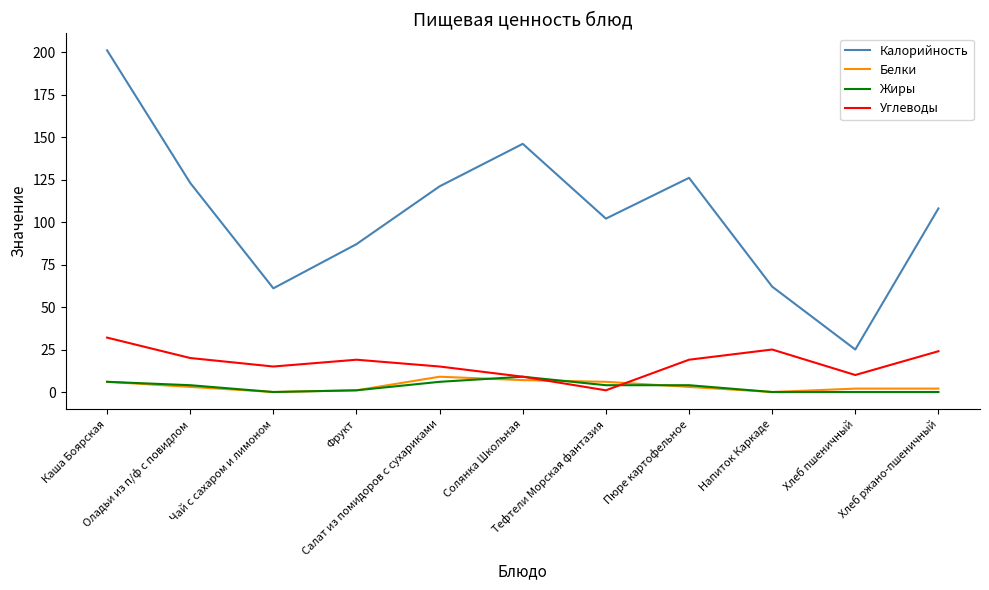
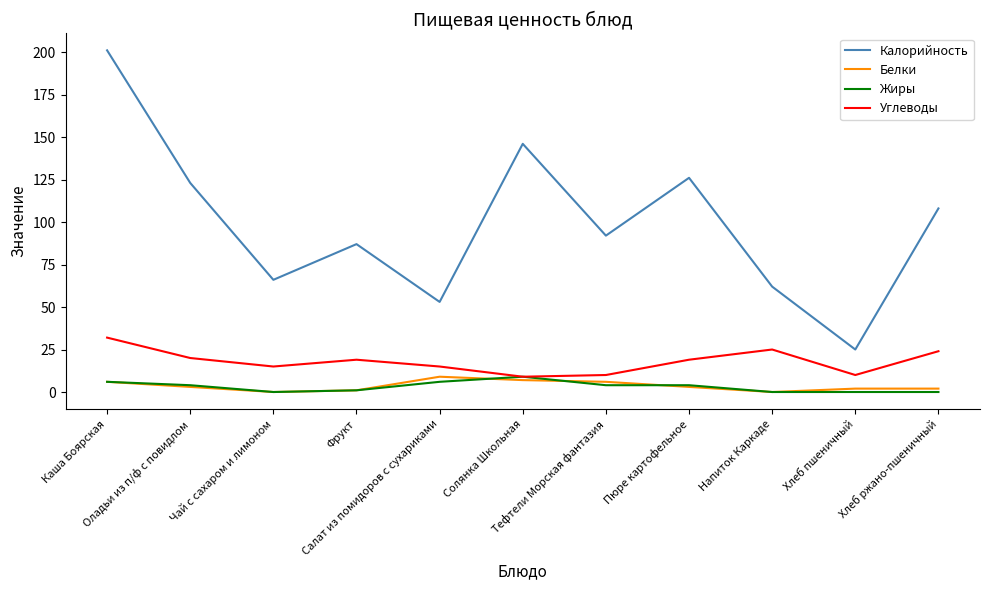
  {
    "Калорийность": {
      "Каша Боярская": 201,
      "Оладьи из п/ф с повидлом": 123,
-     "Чай с сахаром и лимоном": 61,
+     "Чай с сахаром и лимоном": 66,
      "Фрукт": 87,
-     "Салат из помидоров с сухариками": 121,
+     "Салат из помидоров с сухариками": 53,
      "Солянка Школьная": 146,
-     "Тефтели Морская фантазия": 102,
+     "Тефтели Морская фантазия": 92,
      "Пюре картофельное": 126,
      "Напиток Каркаде": 62,
      "Хлеб пшеничный": 25,
      "Хлеб ржано-пшеничный": 108
    },
    "Белки": {
      "Салат из помидоров с сухариками": 9,
      "Солянка Школьная": 7,
      "Тефтели Морская фантазия": 6,
      "Хлеб пшеничный": 2,
      "Хлеб ржано-пшеничный": 2
    },
    "Жиры": {
      "Салат из помидоров с сухариками": 6,
      "Тефтели Морская фантазия": 4,
      "Хлеб пшеничный": 0,
      "Хлеб ржано-пшеничный": 0
    },
    "Углеводы": {
      "Каша Боярская": 32,
      "Оладьи из п/ф с повидлом": 20,
      "Чай с сахаром и лимоном": 15,
      "Фрукт": 19,
      "Салат из помидоров с сухариками": 15,
-     "Тефтели Морская фантазия": 1,
+     "Тефтели Морская фантазия": 10,
      "Пюре картофельное": 19,
      "Напиток Каркаде": 25,
      "Хлеб пшеничный": 10,
      "Хлеб ржано-пшеничный": 24
    }
  }
